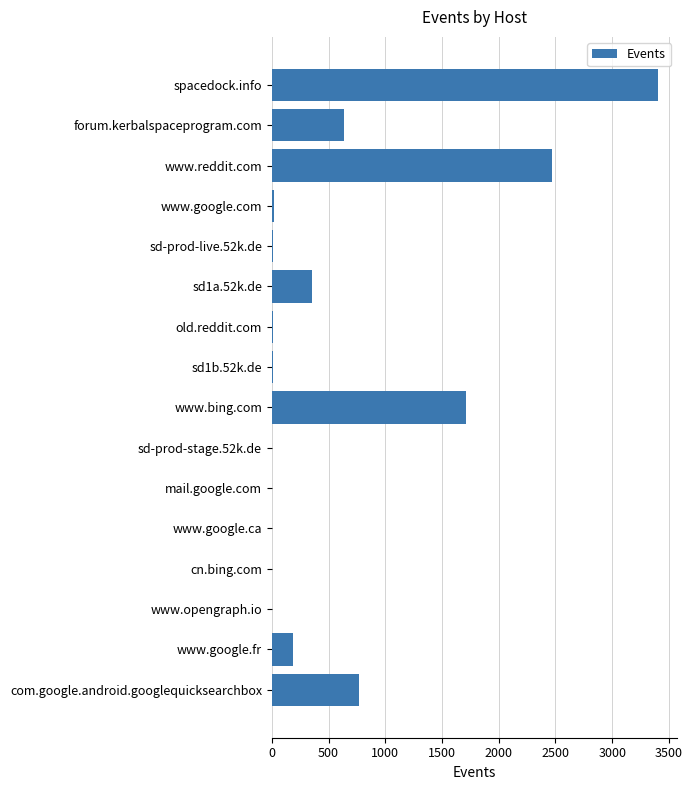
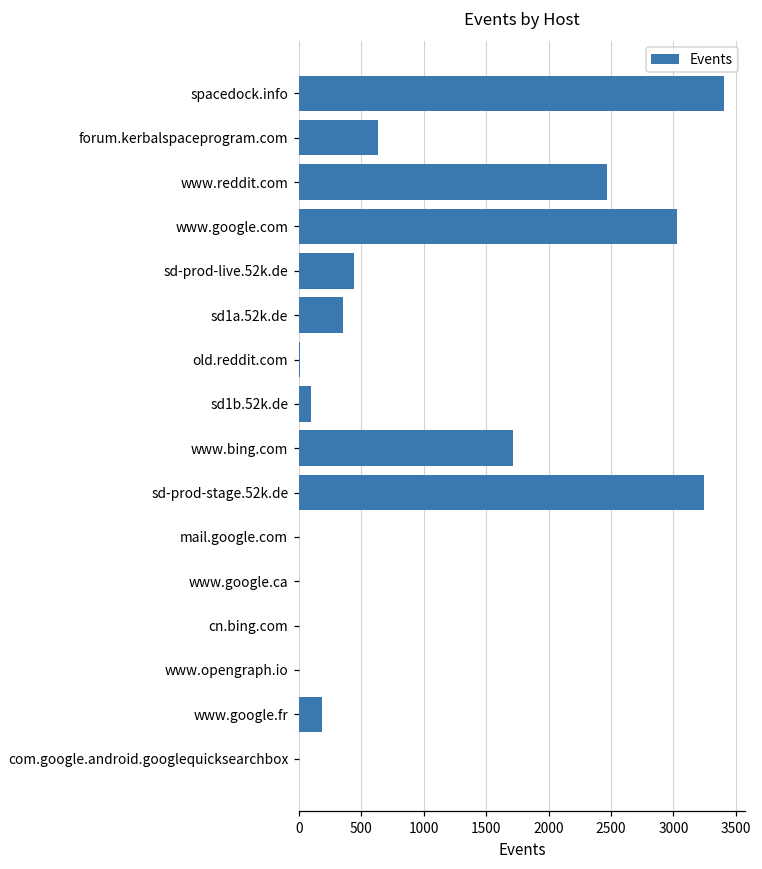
  {
    "spacedock.info": 3410,
    "forum.kerbalspaceprogram.com": 640,
    "www.reddit.com": 2470,
-   "www.google.com": 20,
-   "sd-prod-live.52k.de": 10,
+   "www.google.com": 3030,
+   "sd-prod-live.52k.de": 440,
    "sd1a.52k.de": 350,
-   "sd1b.52k.de": 10,
+   "sd1b.52k.de": 100,
    "www.bing.com": 1710,
-   "sd-prod-stage.52k.de": 0,
+   "sd-prod-stage.52k.de": 3250,
    "www.google.fr": 180,
-   "com.google.android.googlequicksearchbox": 760
+   "com.google.android.googlequicksearchbox": 0
  }
